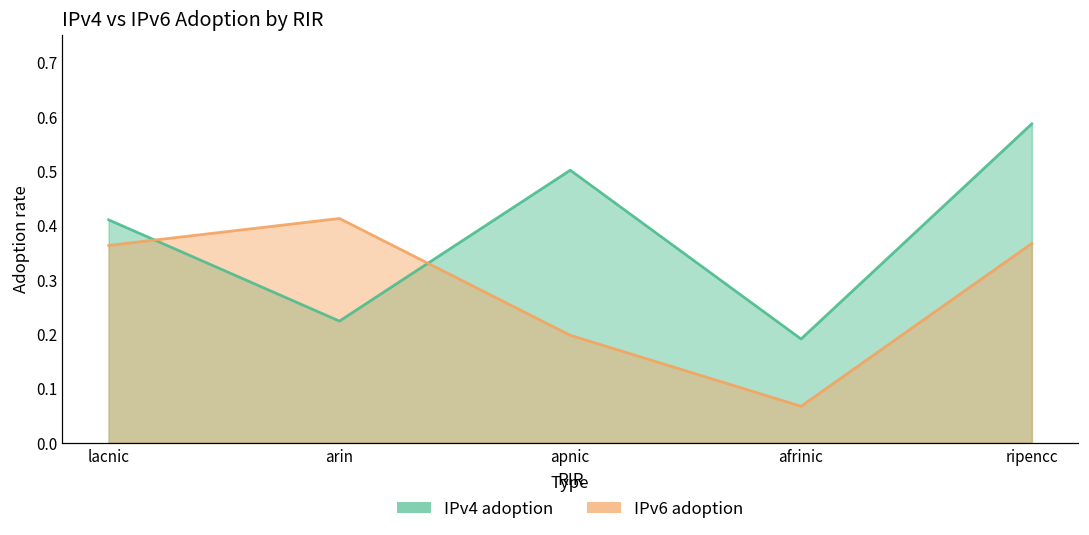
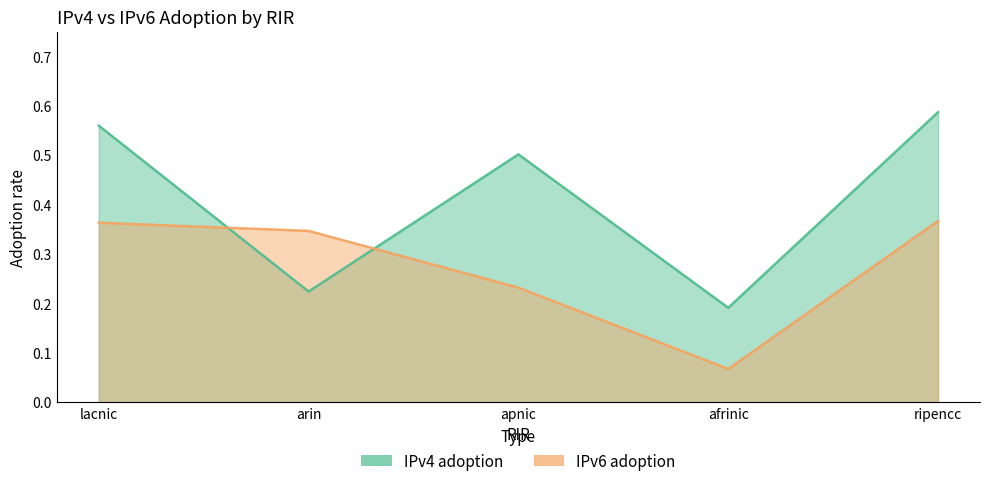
  {
    "IPv4 adoption": {
-     "lacnic": 0.41,
+     "lacnic": 0.56,
      "arin": 0.22,
      "apnic": 0.50,
      "afrinic": 0.19,
      "ripencc": 0.59
    },
    "IPv6 adoption": {
      "lacnic": 0.36,
-     "arin": 0.41,
-     "apnic": 0.20,
+     "arin": 0.35,
+     "apnic": 0.23,
      "afrinic": 0.07,
      "ripencc": 0.37
    }
  }
